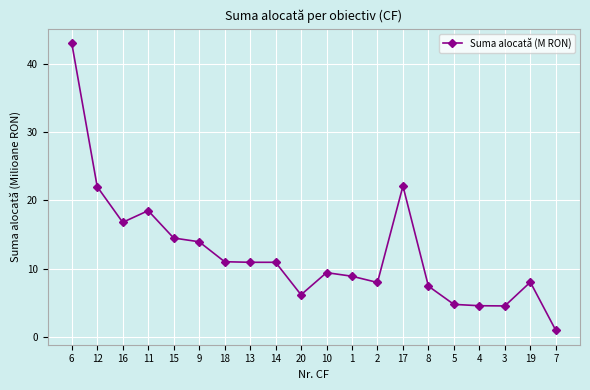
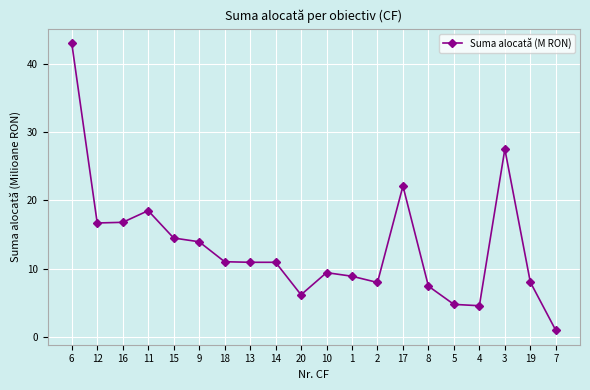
  {
    "6": 43,
-   "12": 22,
+   "12": 17,
    "16": 17,
    "11": 19,
    "15": 15,
    "9": 14,
    "18": 11,
    "13": 11,
    "14": 11,
    "20": 6,
    "10": 9,
    "1": 9,
    "2": 8,
    "17": 22,
    "8": 7,
    "5": 5,
    "4": 5,
-   "3": 5,
+   "3": 27,
    "19": 8,
    "7": 1
  }
